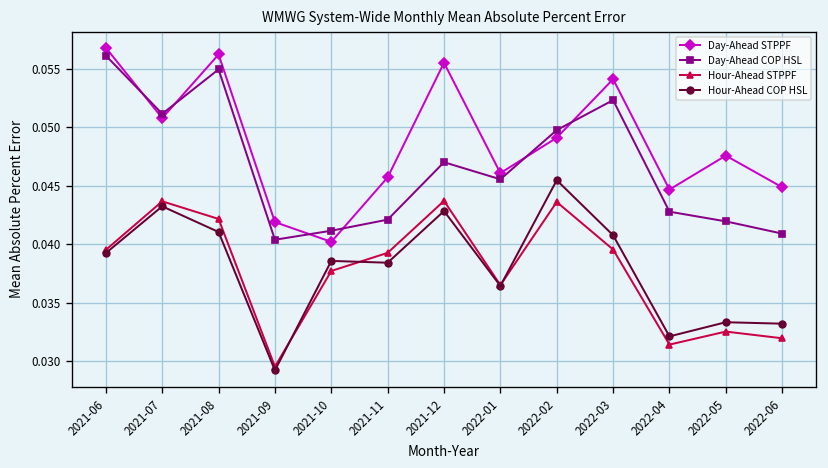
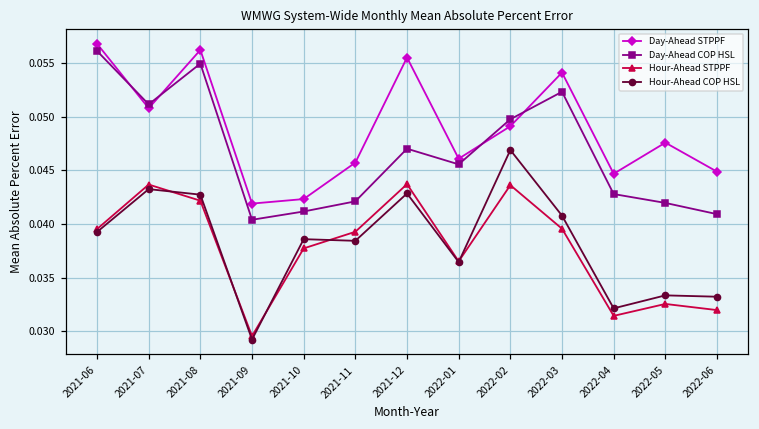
  {
    "Day-Ahead STPPF": {
      "2021-06": 0.057,
      "2021-07": 0.051,
      "2021-08": 0.056,
      "2021-09": 0.042,
-     "2021-10": 0.040,
+     "2021-10": 0.042,
      "2021-11": 0.046,
      "2021-12": 0.056,
      "2022-01": 0.046,
      "2022-02": 0.049,
      "2022-03": 0.054,
      "2022-04": 0.045,
      "2022-05": 0.048,
      "2022-06": 0.045
    },
    "Day-Ahead COP HSL": {
      "2021-06": 0.056,
      "2021-07": 0.051,
      "2021-08": 0.055,
      "2021-09": 0.040,
      "2021-10": 0.041,
      "2021-11": 0.042,
      "2021-12": 0.047,
      "2022-01": 0.046,
      "2022-02": 0.050,
      "2022-03": 0.052,
      "2022-04": 0.043,
      "2022-05": 0.042,
      "2022-06": 0.041
    },
    "Hour-Ahead STPPF": {
      "2021-06": 0.040,
      "2021-07": 0.044,
      "2021-08": 0.042,
      "2021-09": 0.030,
      "2021-10": 0.038,
      "2021-11": 0.039,
      "2021-12": 0.044,
      "2022-02": 0.044,
      "2022-03": 0.040,
      "2022-04": 0.031,
      "2022-05": 0.033,
      "2022-06": 0.032
    },
    "Hour-Ahead COP HSL": {
      "2021-06": 0.039,
      "2021-07": 0.043,
-     "2021-08": 0.041,
+     "2021-08": 0.043,
      "2021-09": 0.029,
      "2021-10": 0.039,
      "2021-11": 0.038,
      "2021-12": 0.043,
-     "2022-02": 0.045,
+     "2022-02": 0.047,
      "2022-03": 0.041,
      "2022-04": 0.032,
      "2022-05": 0.033,
      "2022-06": 0.033
    }
  }
